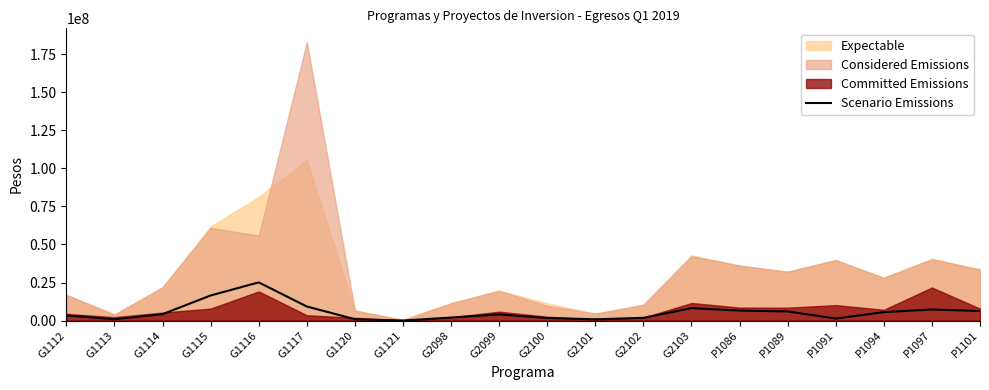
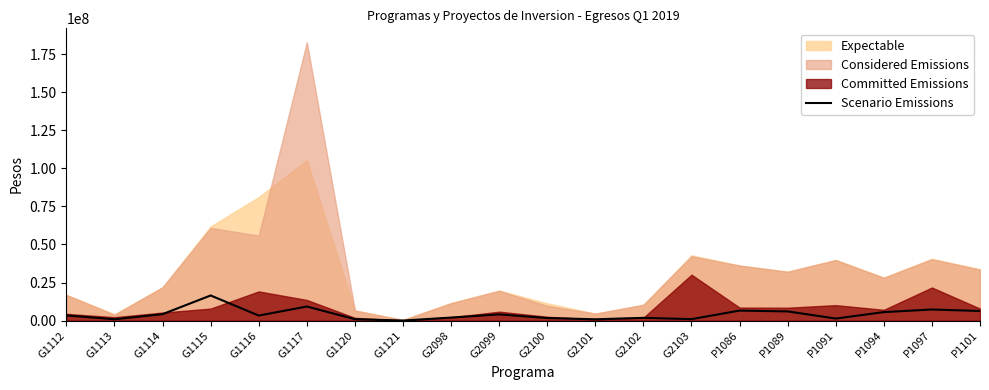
  {
    "Scenario Emissions": {
      "G1115": 16000000,
-     "G1116": 25000000,
+     "G1116": 3000000,
      "G1117": 9000000,
      "G2099": 4000000,
-     "G2103": 8000000,
+     "G2103": 1000000,
      "P1086": 7000000,
      "P1089": 6000000,
      "P1091": 1000000,
      "P1097": 7000000
    },
    "Committed Emissions": {
      "G1115": 8000000,
      "G1116": 19000000,
-     "G1117": 4000000,
+     "G1117": 14000000,
      "G2099": 6000000,
-     "G2103": 12000000,
+     "G2103": 30000000,
      "P1086": 9000000,
      "P1089": 8000000,
      "P1091": 10000000,
      "P1097": 22000000
    }
  }
